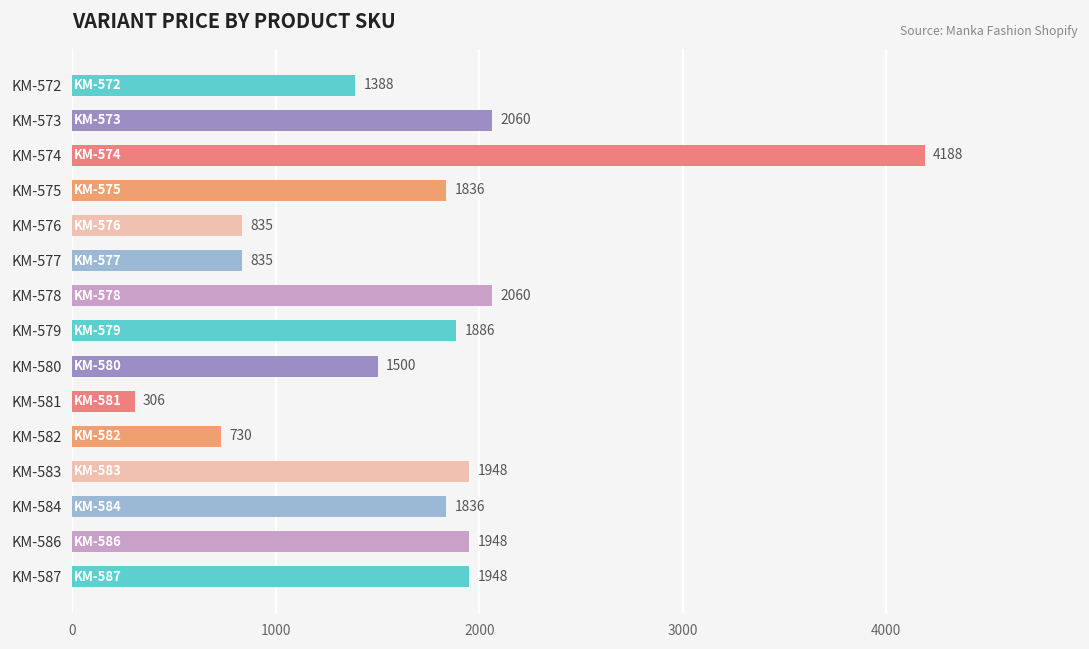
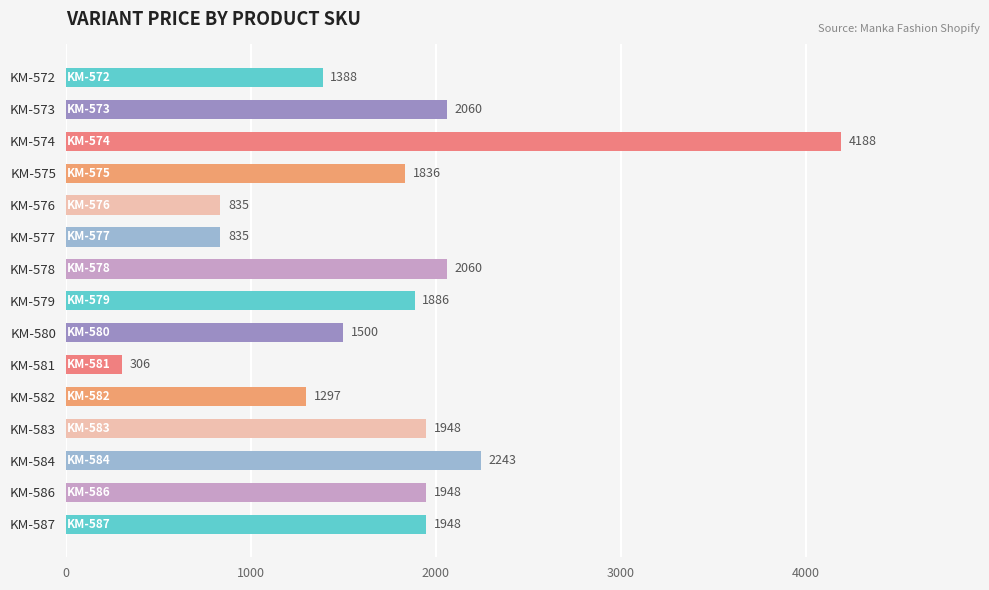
  {
    "KM-572": 1388,
    "KM-573": 2060,
    "KM-574": 4188,
    "KM-575": 1836,
    "KM-576": 835,
    "KM-577": 835,
    "KM-578": 2060,
    "KM-579": 1886,
    "KM-580": 1500,
    "KM-581": 306,
-   "KM-582": 730,
+   "KM-582": 1297,
    "KM-583": 1948,
-   "KM-584": 1836,
+   "KM-584": 2243,
    "KM-586": 1948,
    "KM-587": 1948
  }
